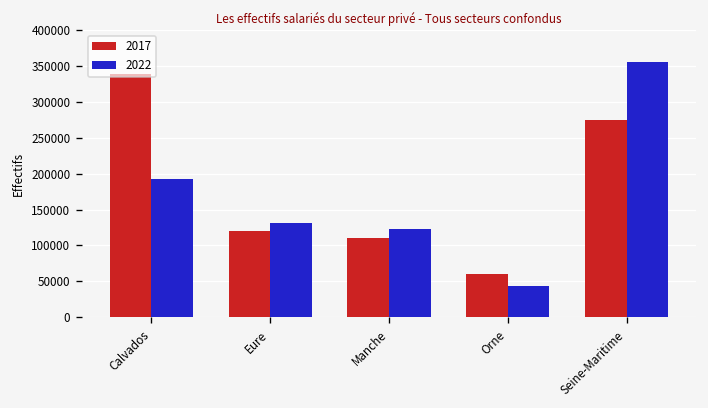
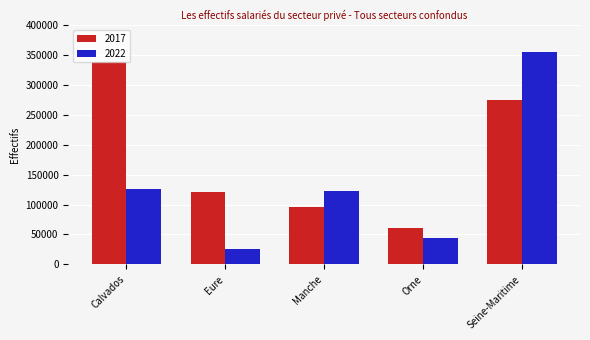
  {
    "2017": {
      "Eure": 120000,
-     "Manche": 110000,
+     "Manche": 100000,
      "Orne": 60000,
      "Seine-Maritime": 270000
    },
    "2022": {
-     "Calvados": 190000,
-     "Eure": 130000,
+     "Calvados": 130000,
+     "Eure": 30000,
      "Manche": 120000,
      "Orne": 40000,
      "Seine-Maritime": 360000
    }
  }
